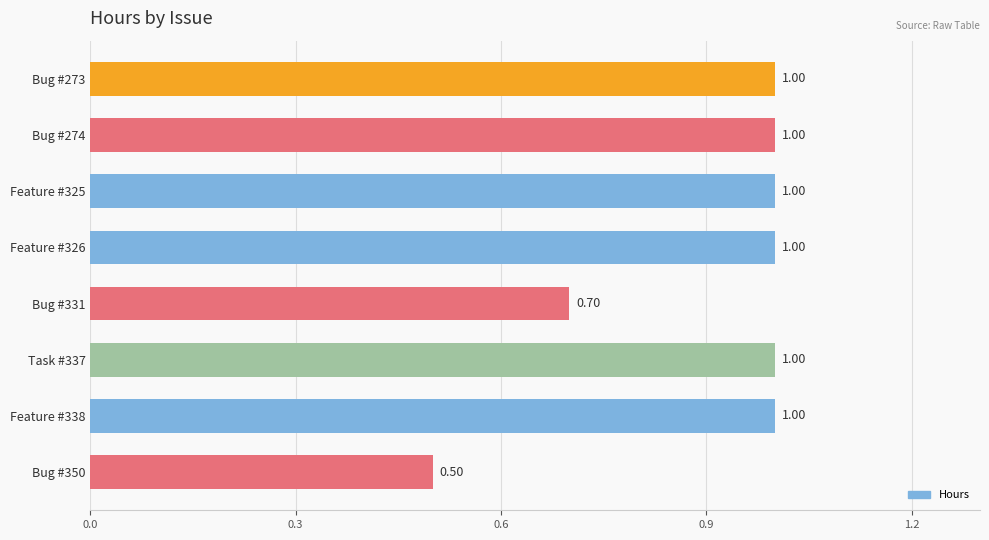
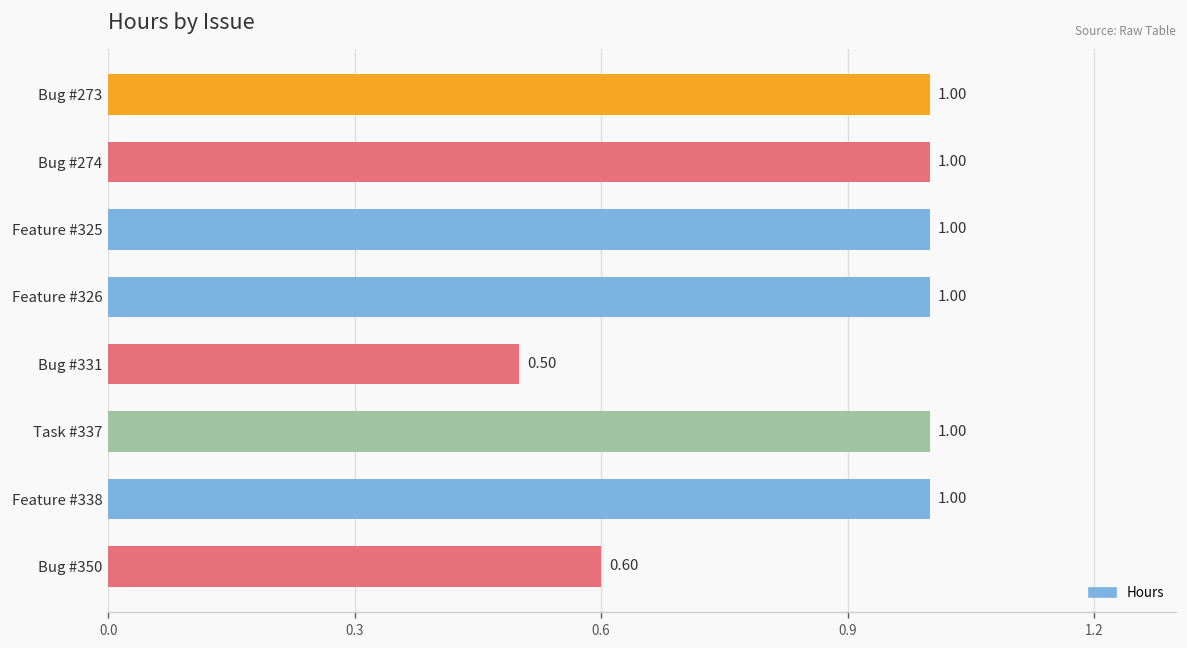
  {
    "Bug #273": 1.00,
    "Bug #274": 1.00,
    "Feature #325": 1.00,
    "Feature #326": 1.00,
-   "Bug #331": 0.70,
+   "Bug #331": 0.50,
    "Task #337": 1.00,
    "Feature #338": 1.00,
-   "Bug #350": 0.50
+   "Bug #350": 0.60
  }
